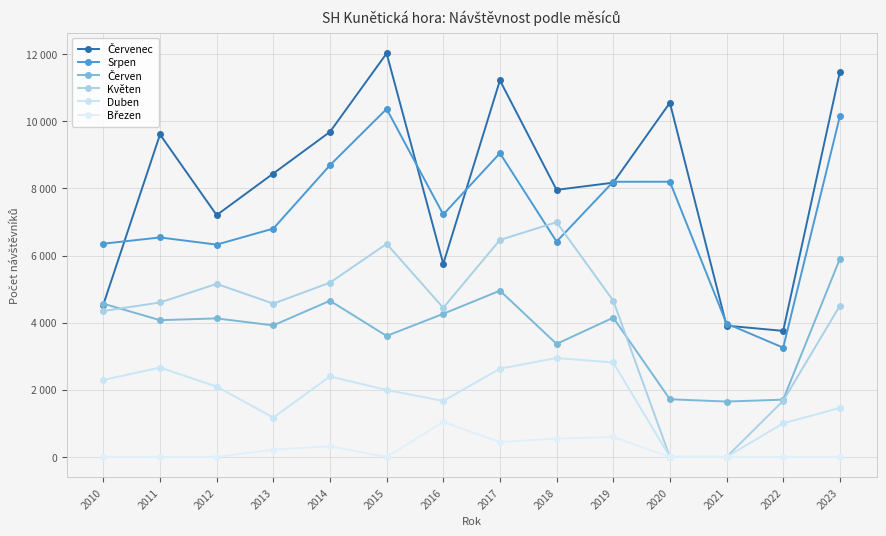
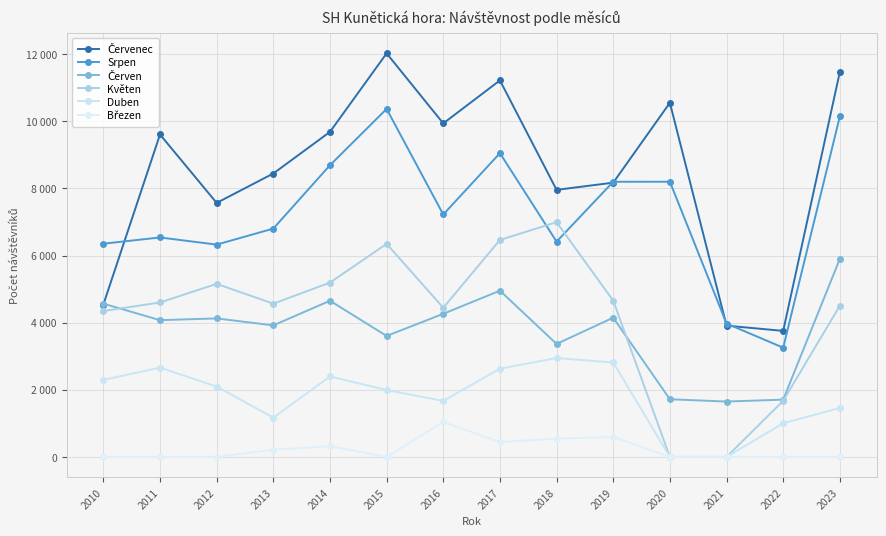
  {
    "Červenec": {
      "2011": 9600,
-     "2012": 7200,
+     "2012": 7600,
      "2013": 8400,
      "2014": 9700,
      "2015": 12000,
-     "2016": 5800,
+     "2016": 9900,
      "2017": 11200,
      "2018": 8000,
      "2020": 10600,
      "2022": 3800,
      "2023": 11500
    }
  }
